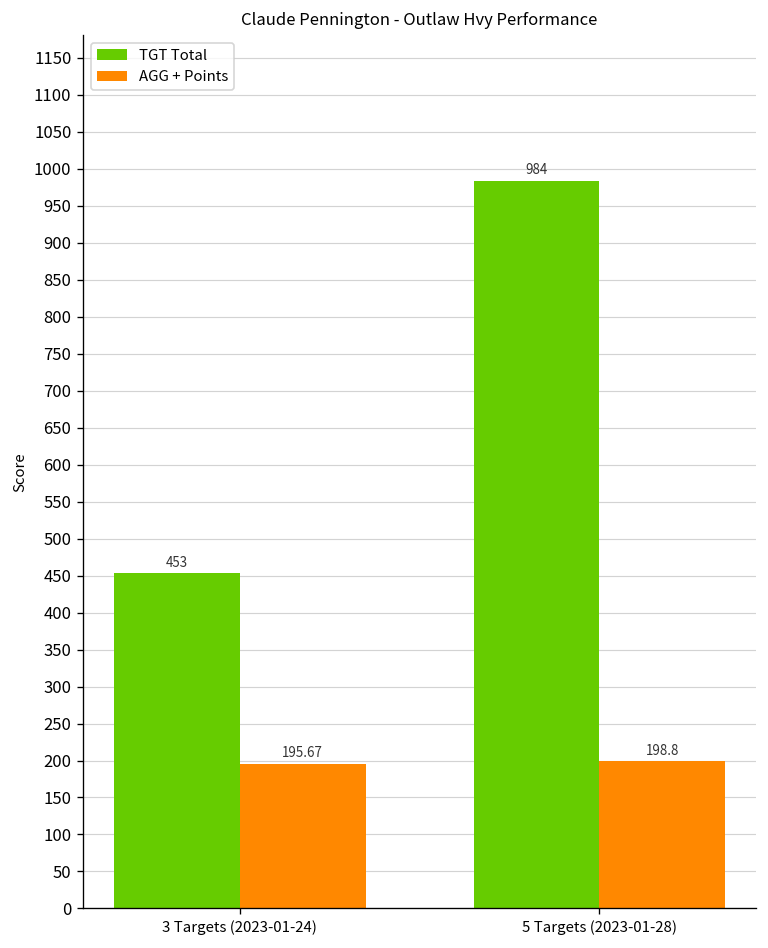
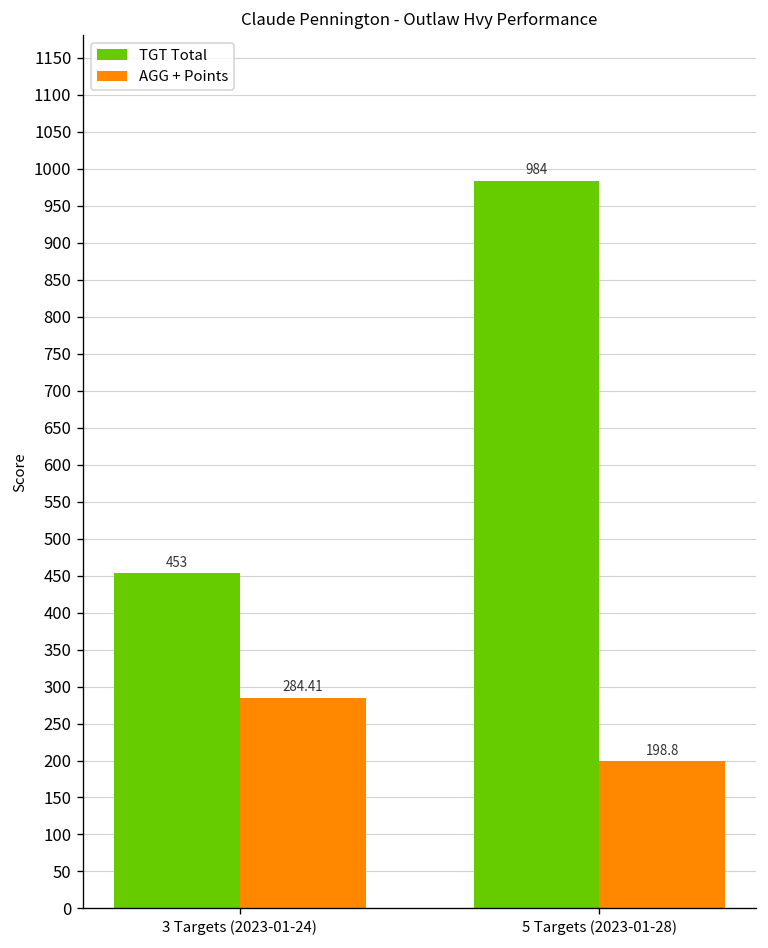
  {
    "TGT Total": {
      "3 Targets (2023-01-24)": 453,
      "5 Targets (2023-01-28)": 984
    },
    "AGG + Points": {
-     "3 Targets (2023-01-24)": 195.67,
+     "3 Targets (2023-01-24)": 284.41,
      "5 Targets (2023-01-28)": 198.8
    }
  }
